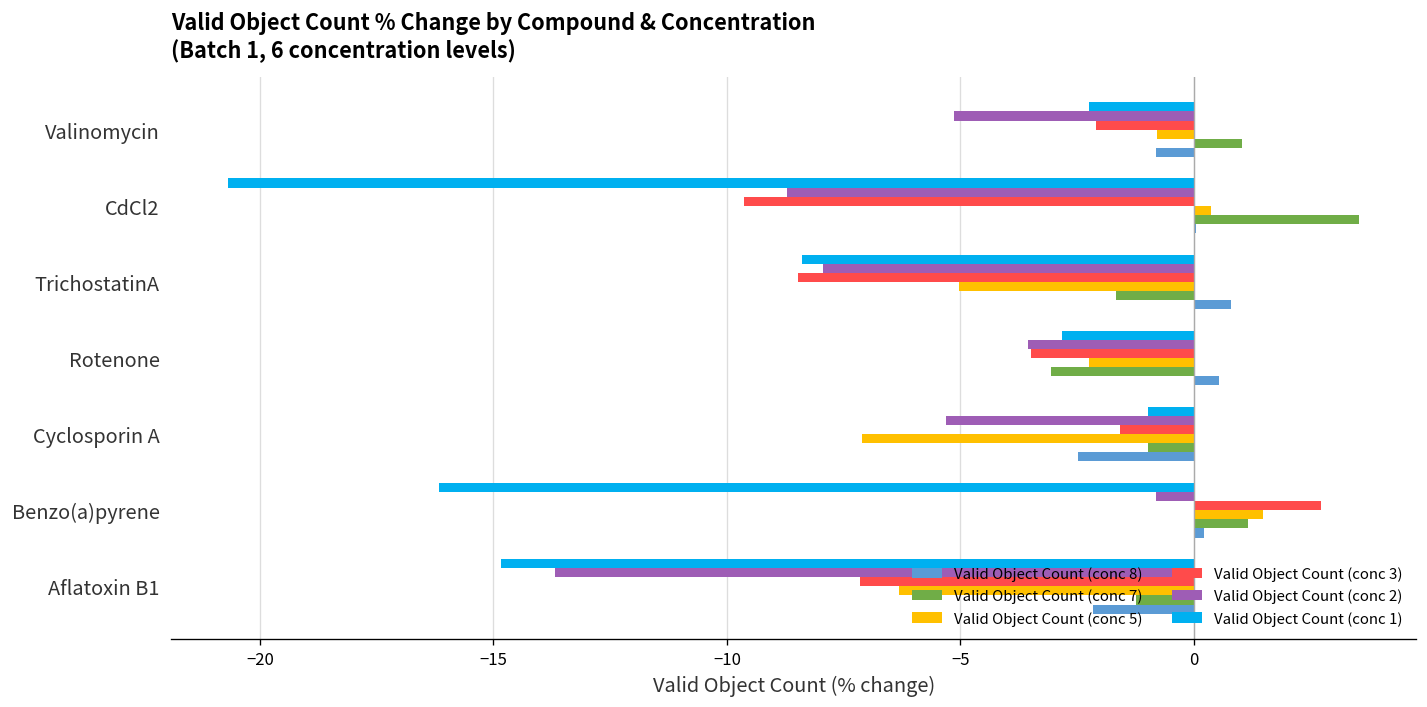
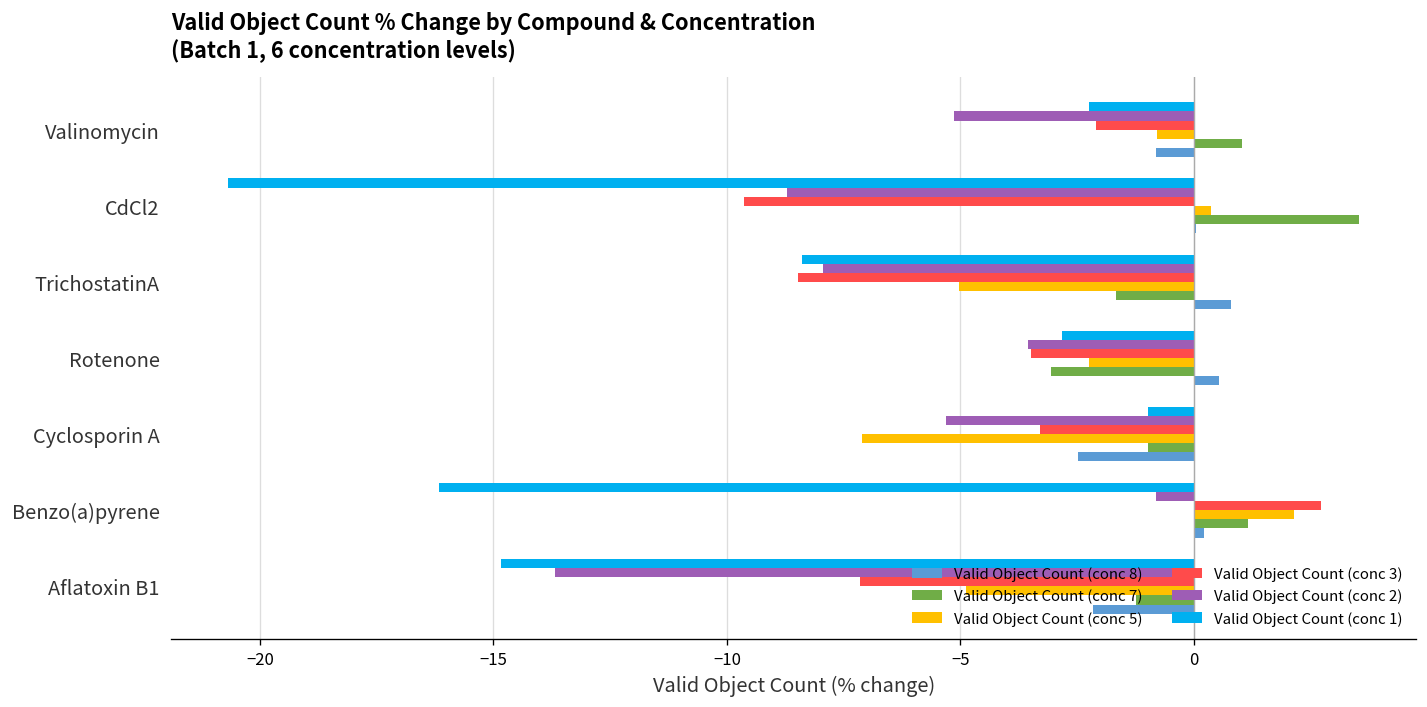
  {
    "Valid Object Count (conc 8)": {
      "Valinomycin": -0.8,
      "TrichostatinA": 0.8,
      "Rotenone": 0.5,
      "Cyclosporin A": -2.5,
      "Benzo(a)pyrene": 0.2,
      "Aflatoxin B1": -2.2
    },
    "Valid Object Count (conc 7)": {
      "Valinomycin": 1.0,
      "CdCl2": 3.6,
      "TrichostatinA": -1.7,
      "Rotenone": -3.1,
      "Cyclosporin A": -1.0,
      "Benzo(a)pyrene": 1.2,
      "Aflatoxin B1": -1.2
    },
    "Valid Object Count (conc 5)": {
      "Valinomycin": -0.8,
      "CdCl2": 0.4,
      "TrichostatinA": -5.0,
      "Rotenone": -2.2,
      "Cyclosporin A": -7.1,
-     "Benzo(a)pyrene": 1.5,
-     "Aflatoxin B1": -6.3
+     "Benzo(a)pyrene": 2.2,
+     "Aflatoxin B1": -4.9
    },
    "Valid Object Count (conc 3)": {
      "Valinomycin": -2.1,
      "CdCl2": -9.6,
      "TrichostatinA": -8.5,
      "Rotenone": -3.5,
-     "Cyclosporin A": -1.6,
+     "Cyclosporin A": -3.3,
      "Benzo(a)pyrene": 2.7,
      "Aflatoxin B1": -7.1
    },
    "Valid Object Count (conc 2)": {
      "Valinomycin": -5.1,
      "CdCl2": -8.7,
      "TrichostatinA": -8.0,
      "Rotenone": -3.5,
      "Cyclosporin A": -5.3,
      "Benzo(a)pyrene": -0.8,
      "Aflatoxin B1": -13.7
    },
    "Valid Object Count (conc 1)": {
      "Valinomycin": -2.3,
      "CdCl2": -20.7,
      "TrichostatinA": -8.4,
      "Rotenone": -2.8,
      "Cyclosporin A": -1.0,
      "Benzo(a)pyrene": -16.2,
      "Aflatoxin B1": -14.8
    }
  }
